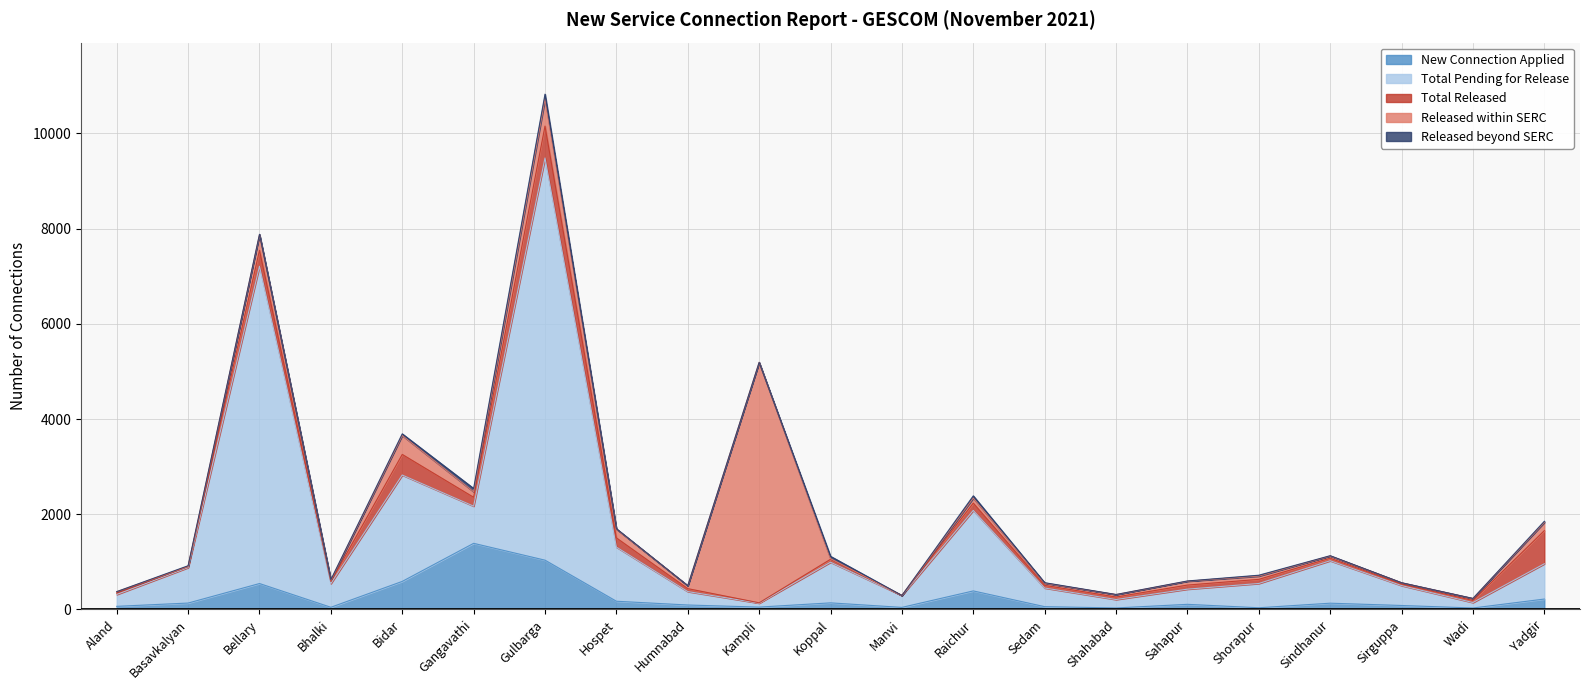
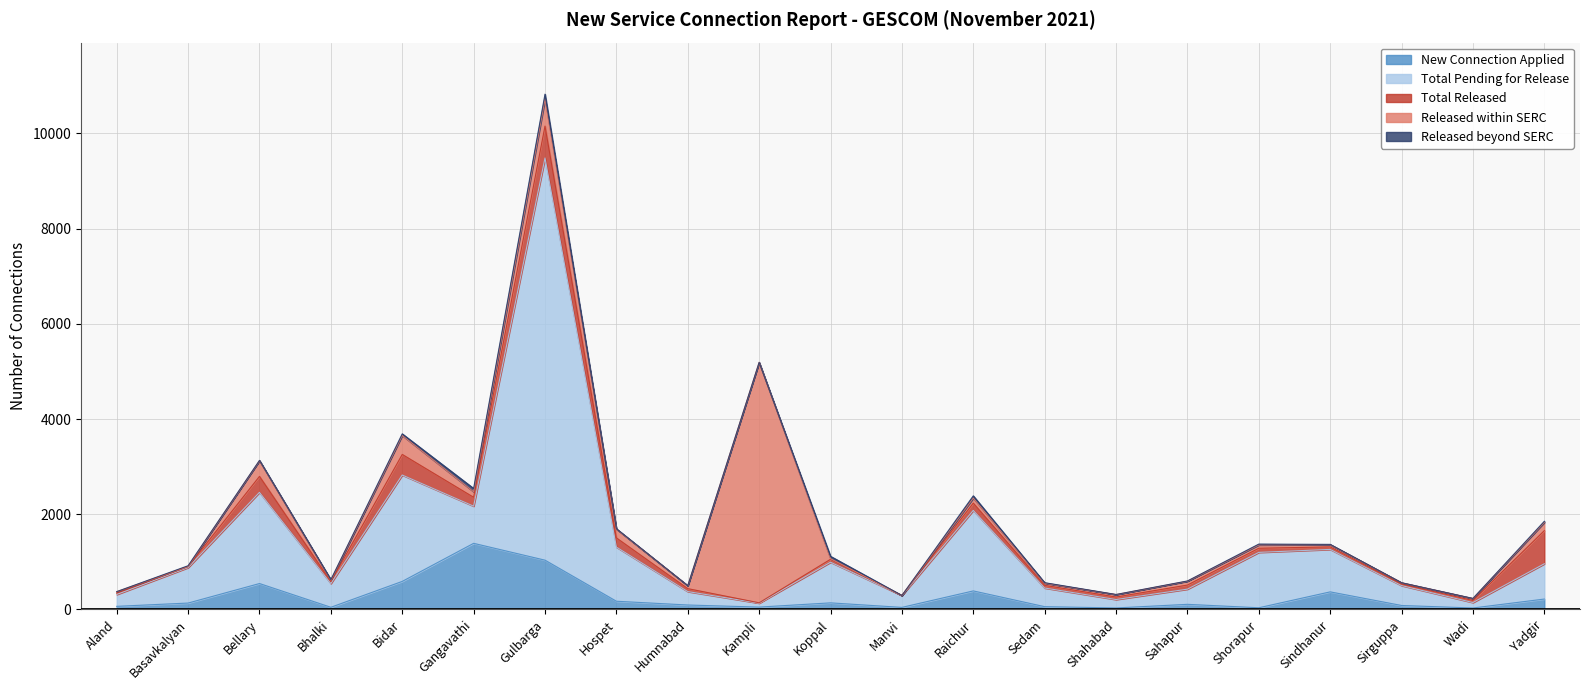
  {
    "New Connection Applied": {
      "Aland": 100,
      "Basavkalyan": 100,
      "Bellary": 500,
      "Bhalki": 0,
      "Bidar": 600,
      "Gangavathi": 1400,
      "Gulbarga": 1000,
      "Hospet": 200,
      "Humnabad": 100,
      "Kampli": 0,
      "Koppal": 100,
      "Manvi": 0,
      "Raichur": 400,
      "Sedam": 100,
      "Shahabad": 0,
      "Sahapur": 100,
      "Shorapur": 0,
-     "Sindhanur": 100,
+     "Sindhanur": 400,
      "Sirguppa": 100,
      "Wadi": 0,
      "Yadgir": 200
    },
    "Total Pending for Release": {
-     "Bellary": 6700,
+     "Bellary": 1900,
      "Bidar": 2200,
      "Gangavathi": 800,
      "Gulbarga": 8500,
      "Hospet": 1100,
      "Humnabad": 300,
      "Koppal": 900,
      "Raichur": 1700,
      "Sedam": 400,
      "Sahapur": 300,
-     "Shorapur": 500,
+     "Shorapur": 1200,
      "Yadgir": 700
    },
    "Total Released": {
      "Bellary": 300,
      "Bidar": 400,
      "Gangavathi": 200,
      "Gulbarga": 700,
      "Hospet": 200,
      "Humnabad": 100,
      "Raichur": 200,
      "Sahapur": 100,
      "Shorapur": 100,
      "Yadgir": 700
    },
    "Released within SERC": {
      "Gangavathi": 100,
      "Gulbarga": 600
    },
    "Released beyond SERC": {
      "Gangavathi": 100,
      "Gulbarga": 100
    }
  }
